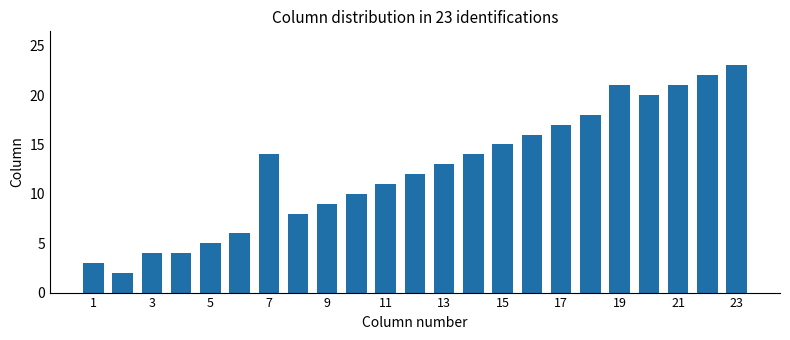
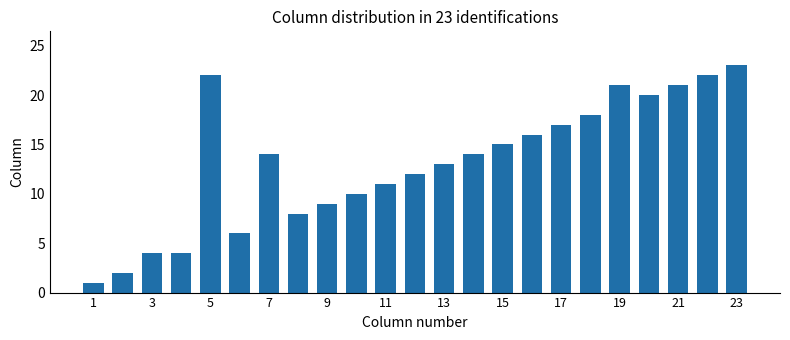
  {
-   "1": 3,
+   "1": 1,
    "3": 4,
-   "5": 5,
+   "5": 22,
    "7": 14,
    "9": 9,
    "11": 11,
    "13": 13,
    "15": 15,
    "17": 17,
    "19": 21,
    "21": 21,
    "23": 23
  }
